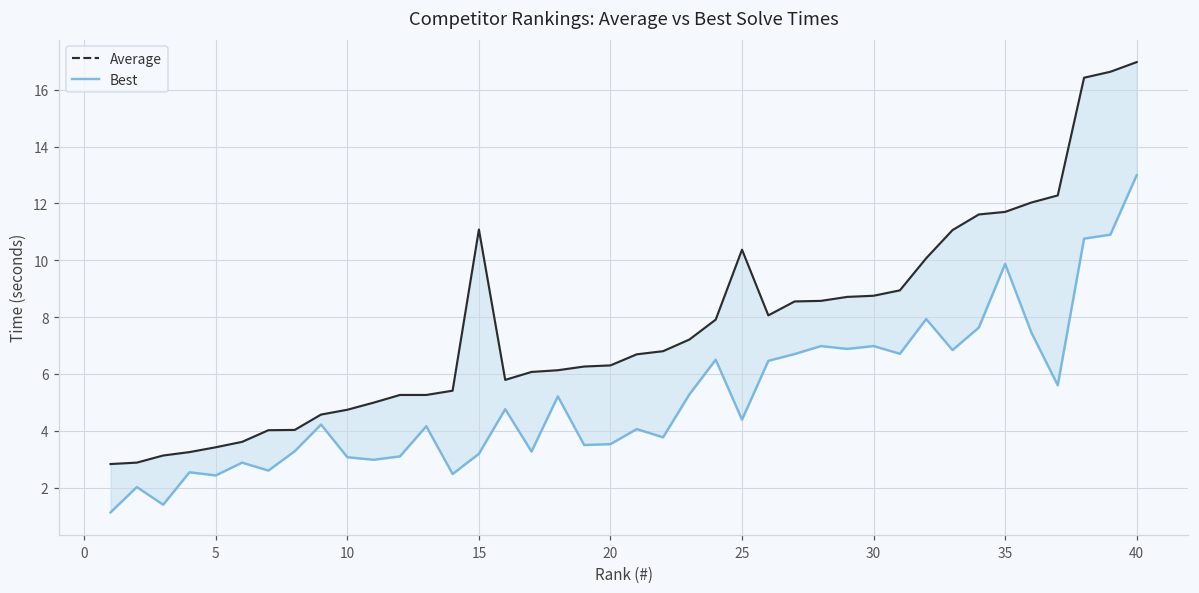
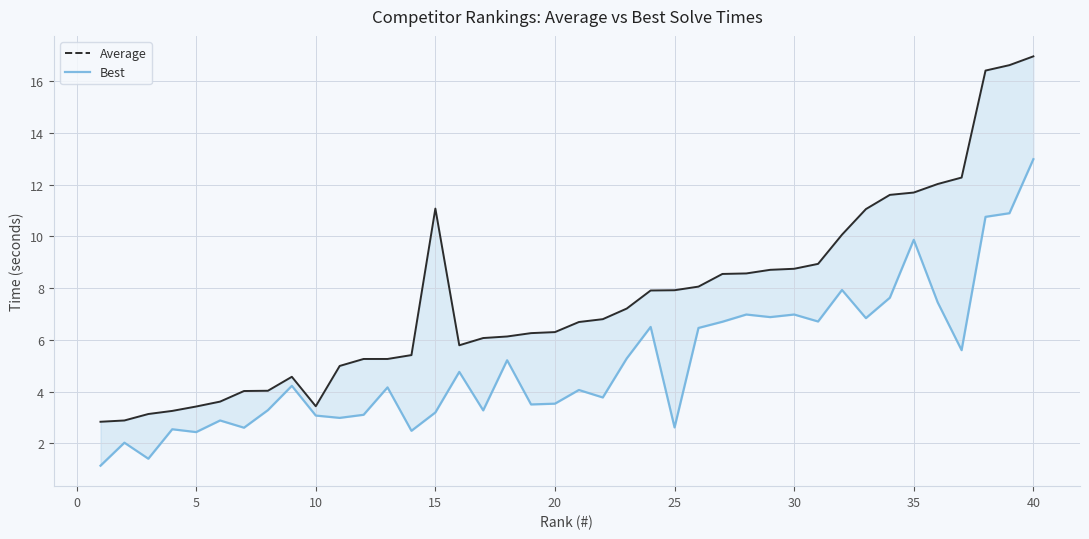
  {
    "Average": {
      "5": 3.4,
-     "10": 4.7,
+     "10": 3.4,
      "15": 11.1,
      "20": 6.3,
-     "25": 10.4,
+     "25": 7.9,
      "30": 8.8,
      "35": 11.7,
      "40": 17.0
    },
    "Best": {
      "5": 2.4,
      "10": 3.1,
      "15": 3.2,
      "20": 3.5,
-     "25": 4.4,
+     "25": 2.6,
      "30": 7.0,
      "35": 9.9,
      "40": 13.0
    }
  }
